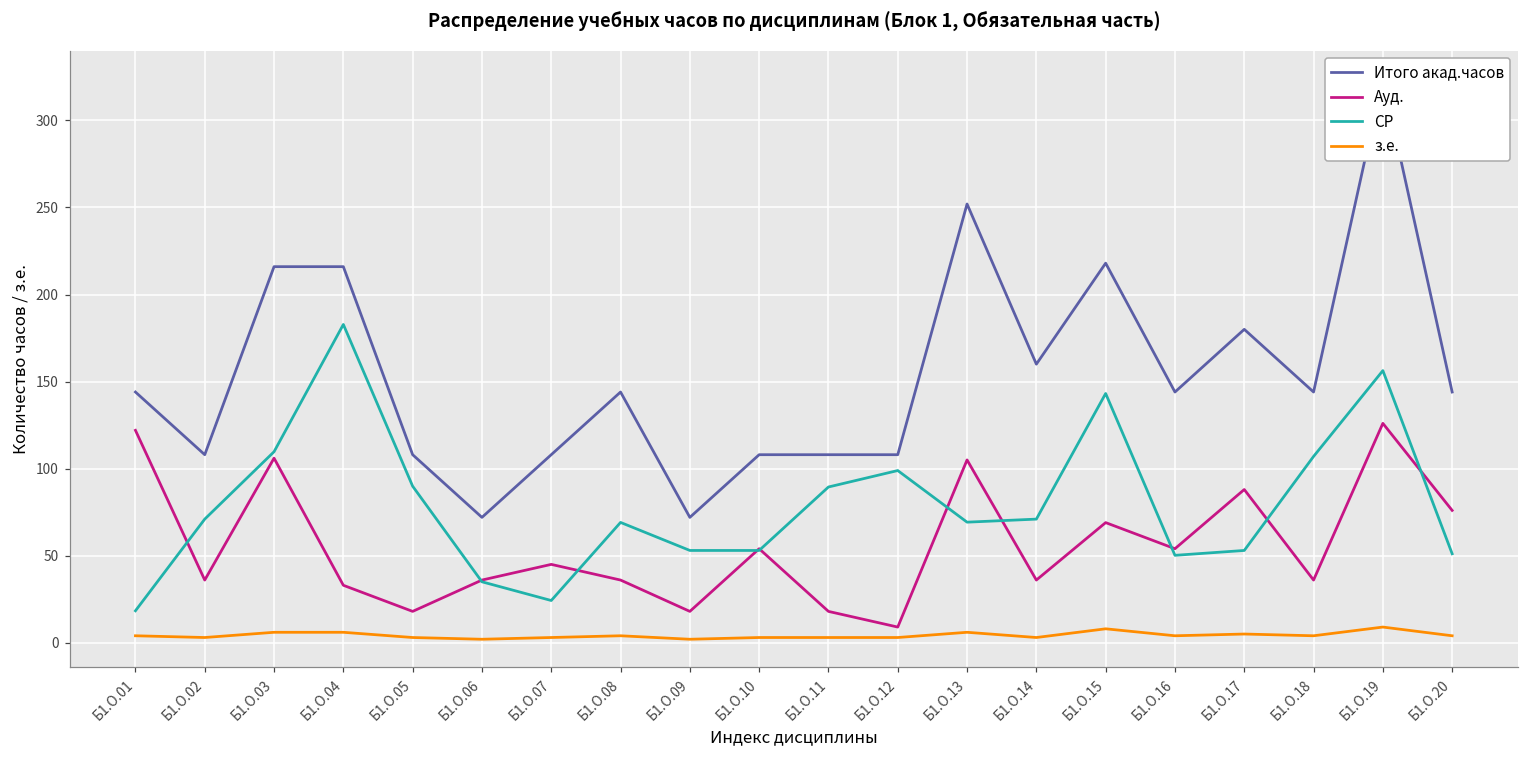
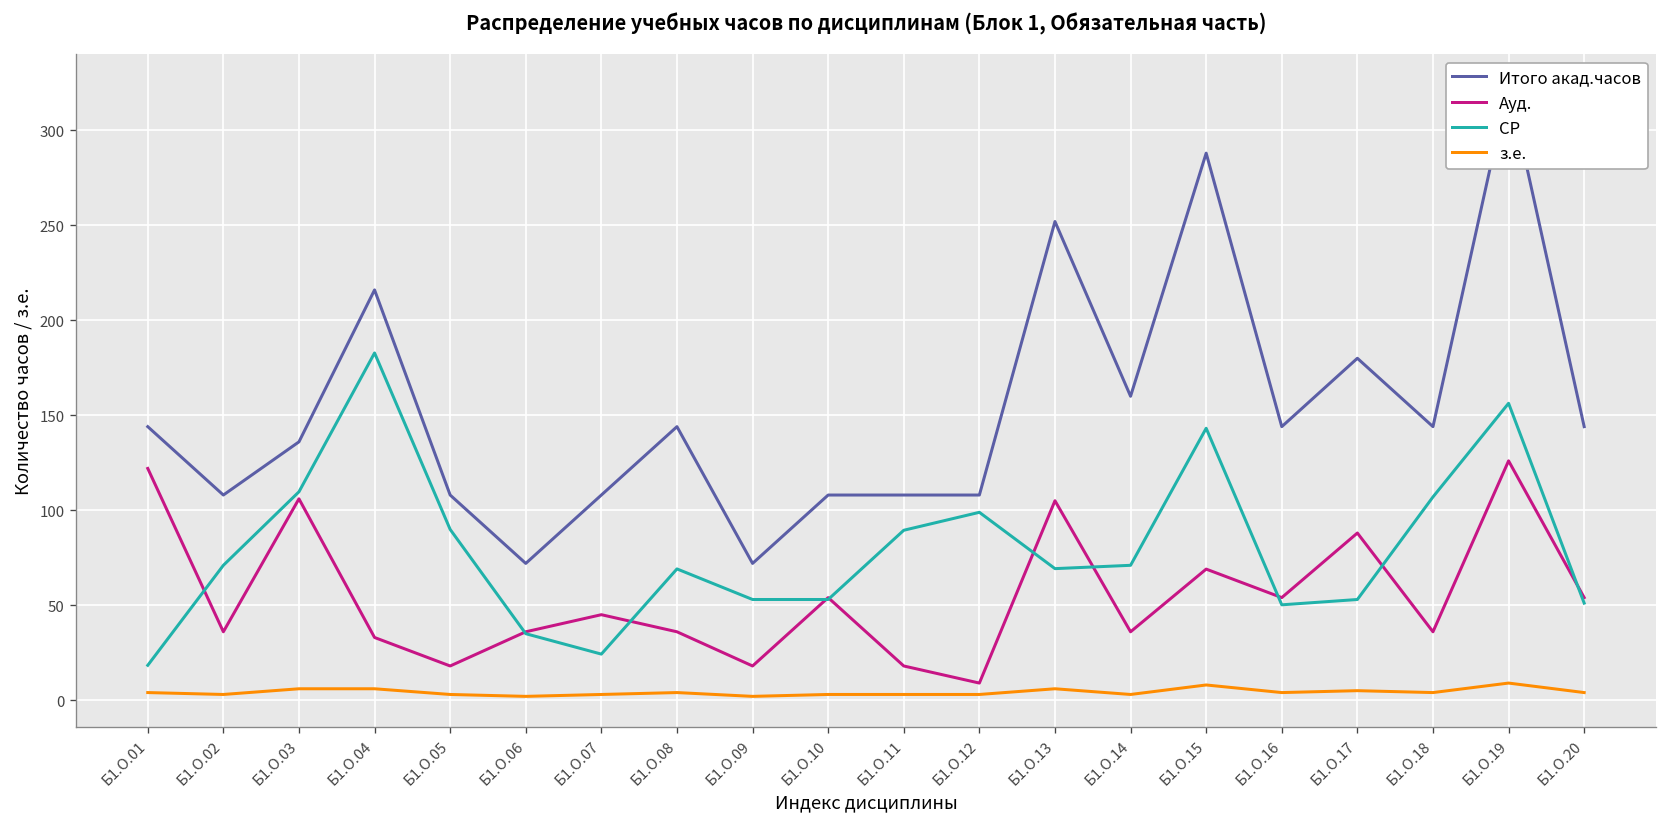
  {
    "Итого акад.часов": {
      "Б1.О.01": 144,
      "Б1.О.02": 108,
-     "Б1.О.03": 216,
+     "Б1.О.03": 136,
      "Б1.О.04": 216,
      "Б1.О.05": 108,
      "Б1.О.06": 72,
      "Б1.О.07": 108,
      "Б1.О.08": 144,
      "Б1.О.09": 72,
      "Б1.О.10": 108,
      "Б1.О.11": 108,
      "Б1.О.12": 108,
      "Б1.О.13": 252,
      "Б1.О.14": 160,
-     "Б1.О.15": 218,
+     "Б1.О.15": 288,
      "Б1.О.16": 144,
      "Б1.О.17": 180,
      "Б1.О.18": 144,
      "Б1.О.20": 144
    },
    "Ауд.": {
      "Б1.О.01": 122,
      "Б1.О.02": 36,
      "Б1.О.03": 106,
      "Б1.О.04": 33,
      "Б1.О.05": 18,
      "Б1.О.07": 45,
      "Б1.О.08": 36,
      "Б1.О.09": 18,
      "Б1.О.11": 18,
      "Б1.О.12": 9,
      "Б1.О.13": 105,
      "Б1.О.14": 36,
      "Б1.О.15": 69,
      "Б1.О.16": 54,
      "Б1.О.17": 88,
      "Б1.О.18": 36,
      "Б1.О.19": 126,
-     "Б1.О.20": 76
+     "Б1.О.20": 54
    },
    "СР": {
      "Б1.О.01": 18,
      "Б1.О.02": 71,
      "Б1.О.03": 110,
      "Б1.О.04": 183,
      "Б1.О.05": 90,
      "Б1.О.07": 24,
      "Б1.О.08": 69,
      "Б1.О.09": 53,
      "Б1.О.11": 89,
      "Б1.О.12": 99,
      "Б1.О.13": 69,
      "Б1.О.14": 71,
      "Б1.О.15": 143,
      "Б1.О.16": 50,
      "Б1.О.17": 53,
      "Б1.О.18": 107,
      "Б1.О.19": 156,
      "Б1.О.20": 51
    },
    "з.е.": {
      "Б1.О.01": 4,
      "Б1.О.02": 3,
      "Б1.О.03": 6,
      "Б1.О.04": 6,
      "Б1.О.05": 3,
      "Б1.О.06": 2,
      "Б1.О.07": 3,
      "Б1.О.08": 4,
      "Б1.О.09": 2,
      "Б1.О.10": 3,
      "Б1.О.11": 3,
      "Б1.О.12": 3,
      "Б1.О.13": 6,
      "Б1.О.14": 3,
      "Б1.О.15": 8,
      "Б1.О.16": 4,
      "Б1.О.17": 5,
      "Б1.О.18": 4,
      "Б1.О.19": 9,
      "Б1.О.20": 4
    }
  }
